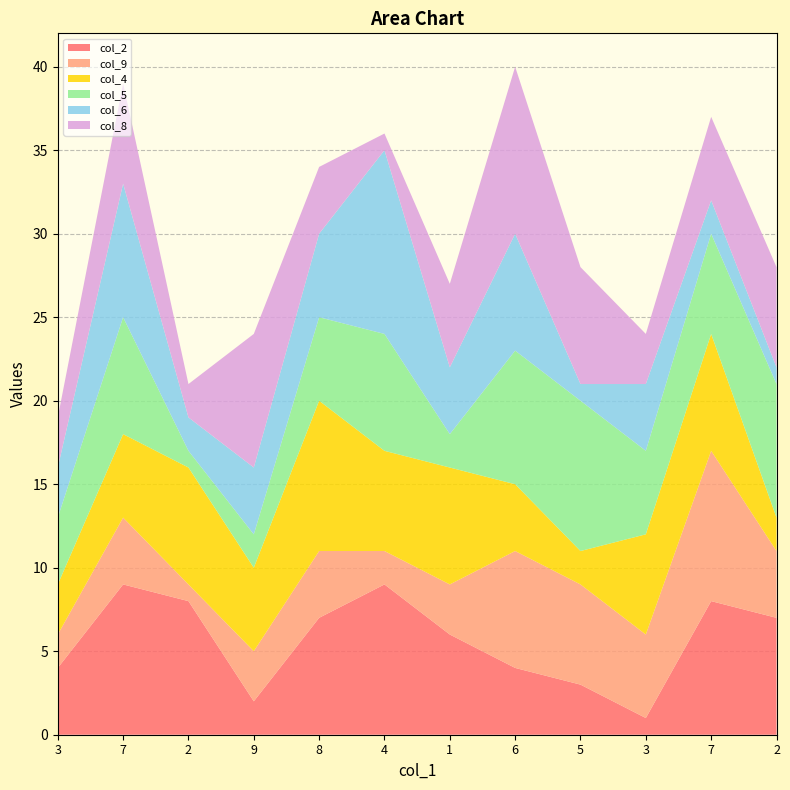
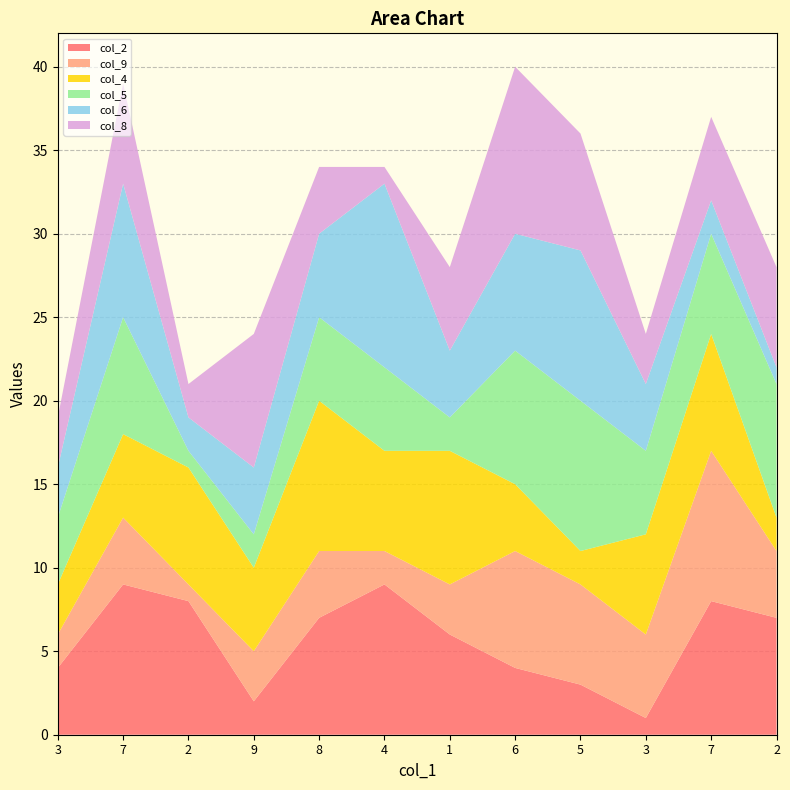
  {
    "col_4": {
      "9": 5,
      "8": 9,
      "4": 6,
-     "1": 7,
+     "1": 8,
      "6": 4,
      "5": 2
    },
    "col_5": {
      "9": 2,
      "8": 5,
-     "4": 7,
+     "4": 5,
      "1": 2,
      "6": 8,
      "5": 9
    },
    "col_6": {
      "9": 4,
      "8": 5,
      "4": 11,
      "1": 4,
      "6": 7,
-     "5": 1
+     "5": 9
    },
    "col_8": {
      "9": 8,
      "8": 4,
      "4": 1,
      "1": 5,
      "6": 10,
      "5": 7
    }
  }
